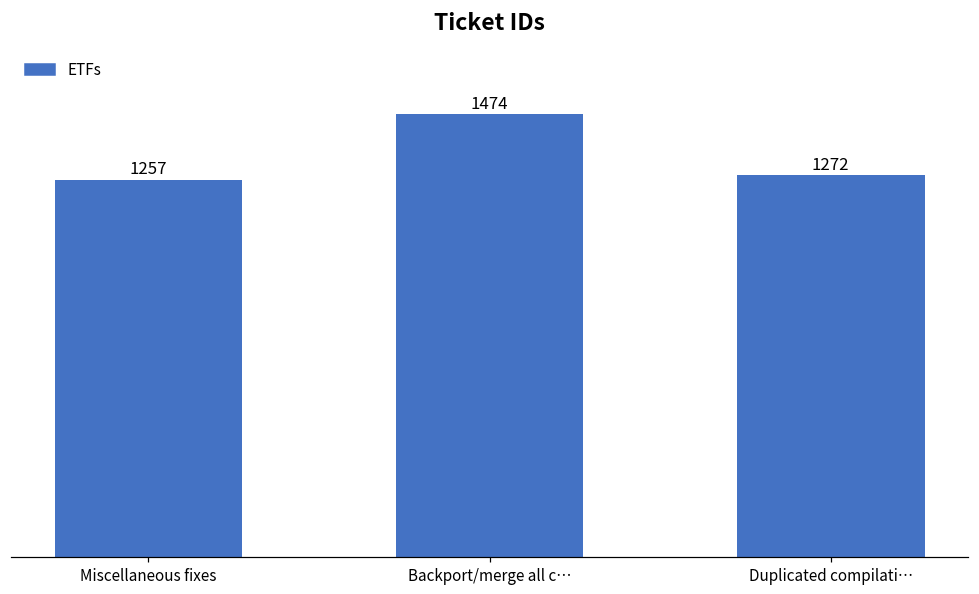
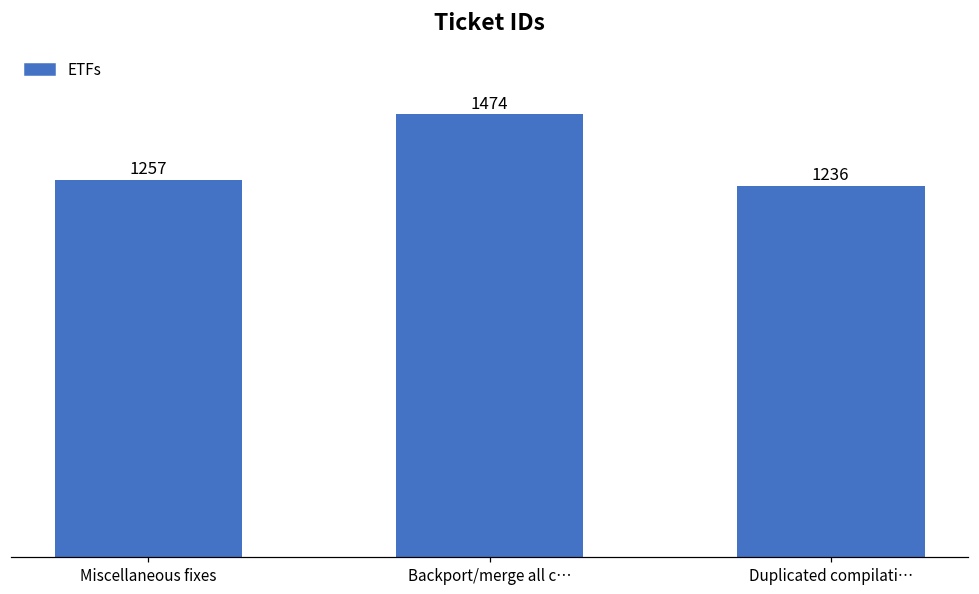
  {
    "Miscellaneous fixes": 1257,
    "Backport/merge all c…": 1474,
-   "Duplicated compilati…": 1272
+   "Duplicated compilati…": 1236
  }
